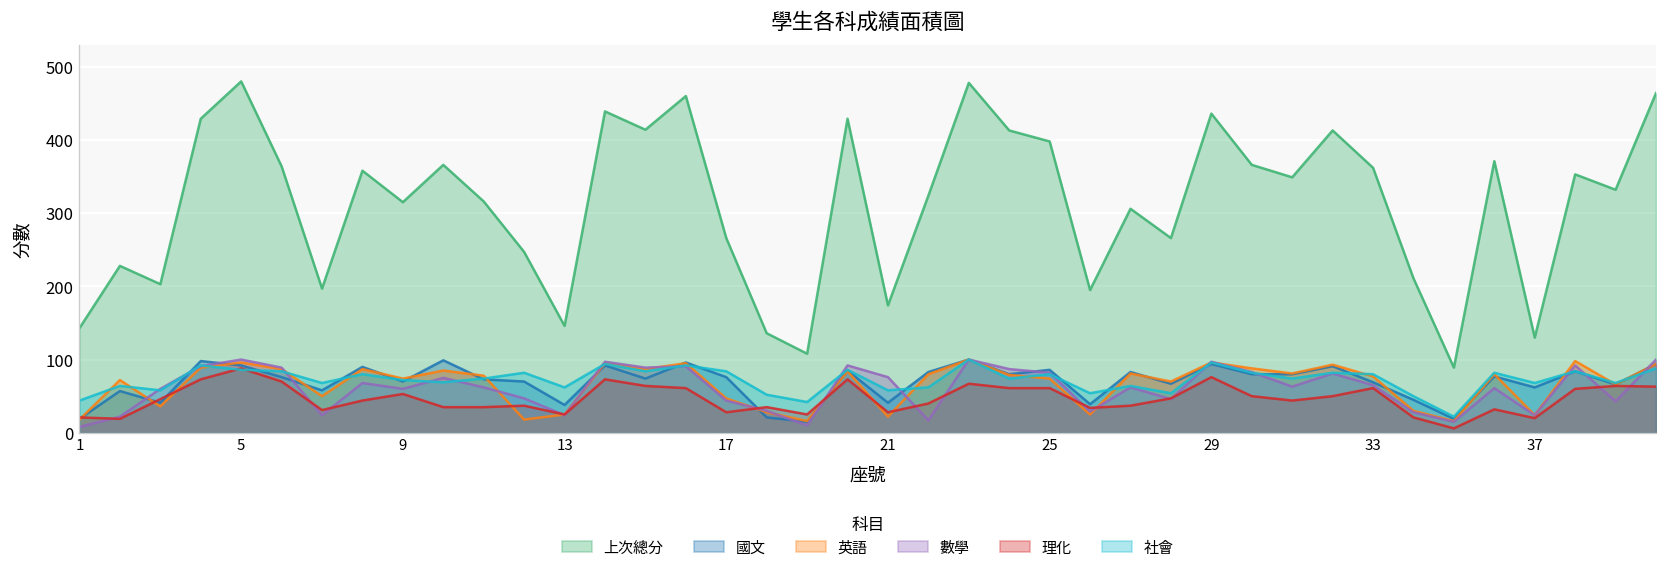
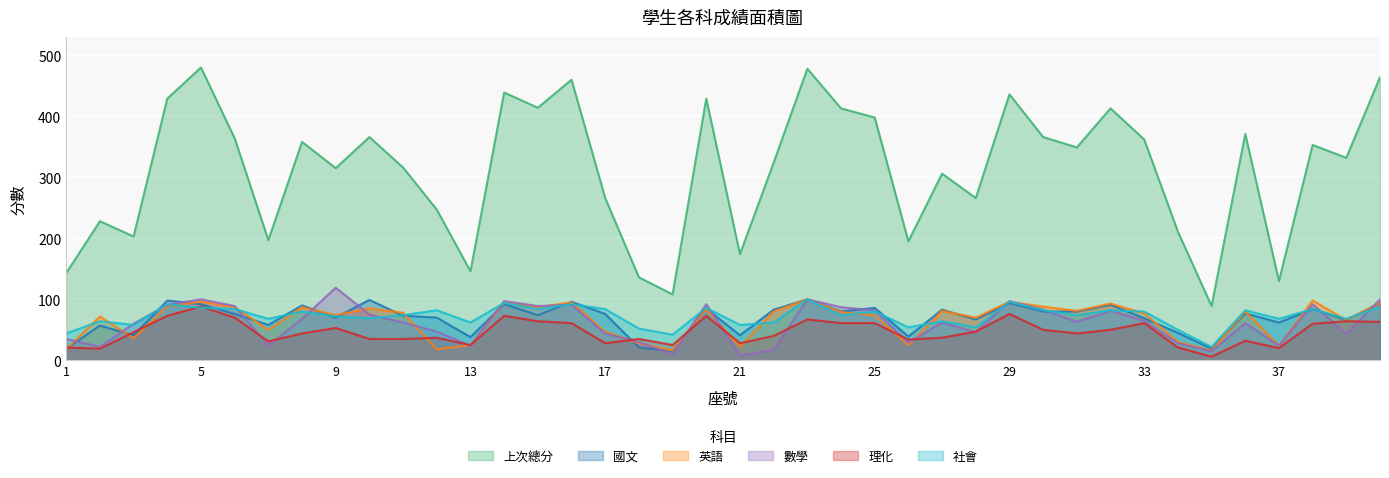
  {
    "數學": {
-     "1": 10,
-     "9": 60,
-     "21": 80
+     "1": 40,
+     "9": 120,
+     "21": 10
    }
  }
